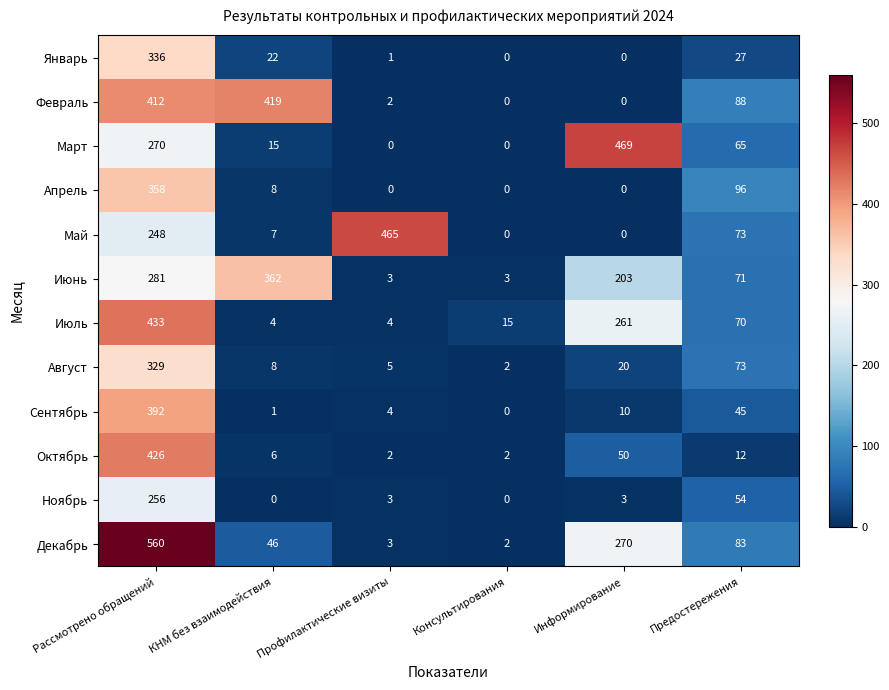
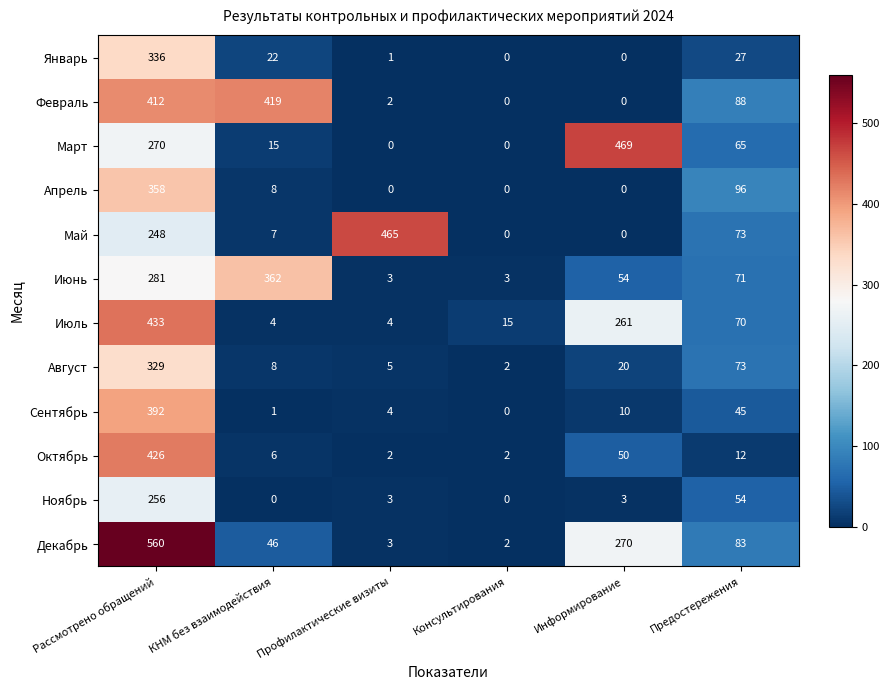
  {
    "Январь": {
      "Рассмотрено обращений": 336,
      "КНМ без взаимодействия": 22,
      "Профилактические визиты": 1,
      "Консультирования": 0,
      "Информирование": 0,
      "Предостережения": 27
    },
    "Февраль": {
      "Рассмотрено обращений": 412,
      "КНМ без взаимодействия": 419,
      "Профилактические визиты": 2,
      "Консультирования": 0,
      "Информирование": 0,
      "Предостережения": 88
    },
    "Март": {
      "Рассмотрено обращений": 270,
      "КНМ без взаимодействия": 15,
      "Профилактические визиты": 0,
      "Консультирования": 0,
      "Информирование": 469,
      "Предостережения": 65
    },
    "Апрель": {
      "Рассмотрено обращений": 358,
      "КНМ без взаимодействия": 8,
      "Профилактические визиты": 0,
      "Консультирования": 0,
      "Информирование": 0,
      "Предостережения": 96
    },
    "Май": {
      "Рассмотрено обращений": 248,
      "КНМ без взаимодействия": 7,
      "Профилактические визиты": 465,
      "Консультирования": 0,
      "Информирование": 0,
      "Предостережения": 73
    },
    "Июнь": {
      "Рассмотрено обращений": 281,
      "КНМ без взаимодействия": 362,
      "Профилактические визиты": 3,
      "Консультирования": 3,
-     "Информирование": 203,
+     "Информирование": 54,
      "Предостережения": 71
    },
    "Июль": {
      "Рассмотрено обращений": 433,
      "КНМ без взаимодействия": 4,
      "Профилактические визиты": 4,
      "Консультирования": 15,
      "Информирование": 261,
      "Предостережения": 70
    },
    "Август": {
      "Рассмотрено обращений": 329,
      "КНМ без взаимодействия": 8,
      "Профилактические визиты": 5,
      "Консультирования": 2,
      "Информирование": 20,
      "Предостережения": 73
    },
    "Сентябрь": {
      "Рассмотрено обращений": 392,
      "КНМ без взаимодействия": 1,
      "Профилактические визиты": 4,
      "Консультирования": 0,
      "Информирование": 10,
      "Предостережения": 45
    },
    "Октябрь": {
      "Рассмотрено обращений": 426,
      "КНМ без взаимодействия": 6,
      "Профилактические визиты": 2,
      "Консультирования": 2,
      "Информирование": 50,
      "Предостережения": 12
    },
    "Ноябрь": {
      "Рассмотрено обращений": 256,
      "КНМ без взаимодействия": 0,
      "Профилактические визиты": 3,
      "Консультирования": 0,
      "Информирование": 3,
      "Предостережения": 54
    },
    "Декабрь": {
      "Рассмотрено обращений": 560,
      "КНМ без взаимодействия": 46,
      "Профилактические визиты": 3,
      "Консультирования": 2,
      "Информирование": 270,
      "Предостережения": 83
    }
  }
